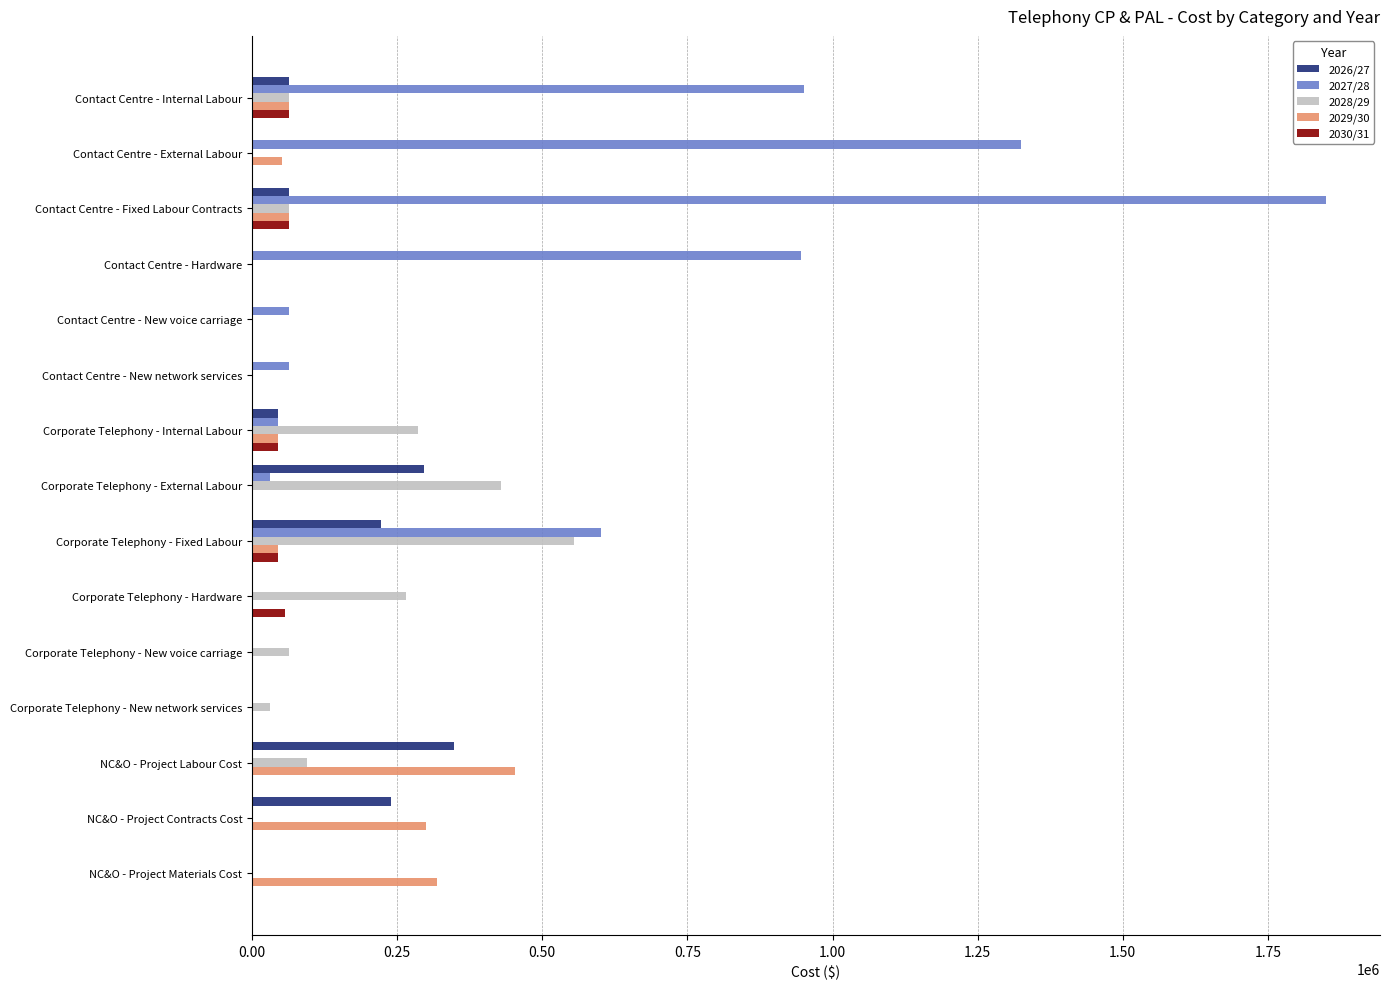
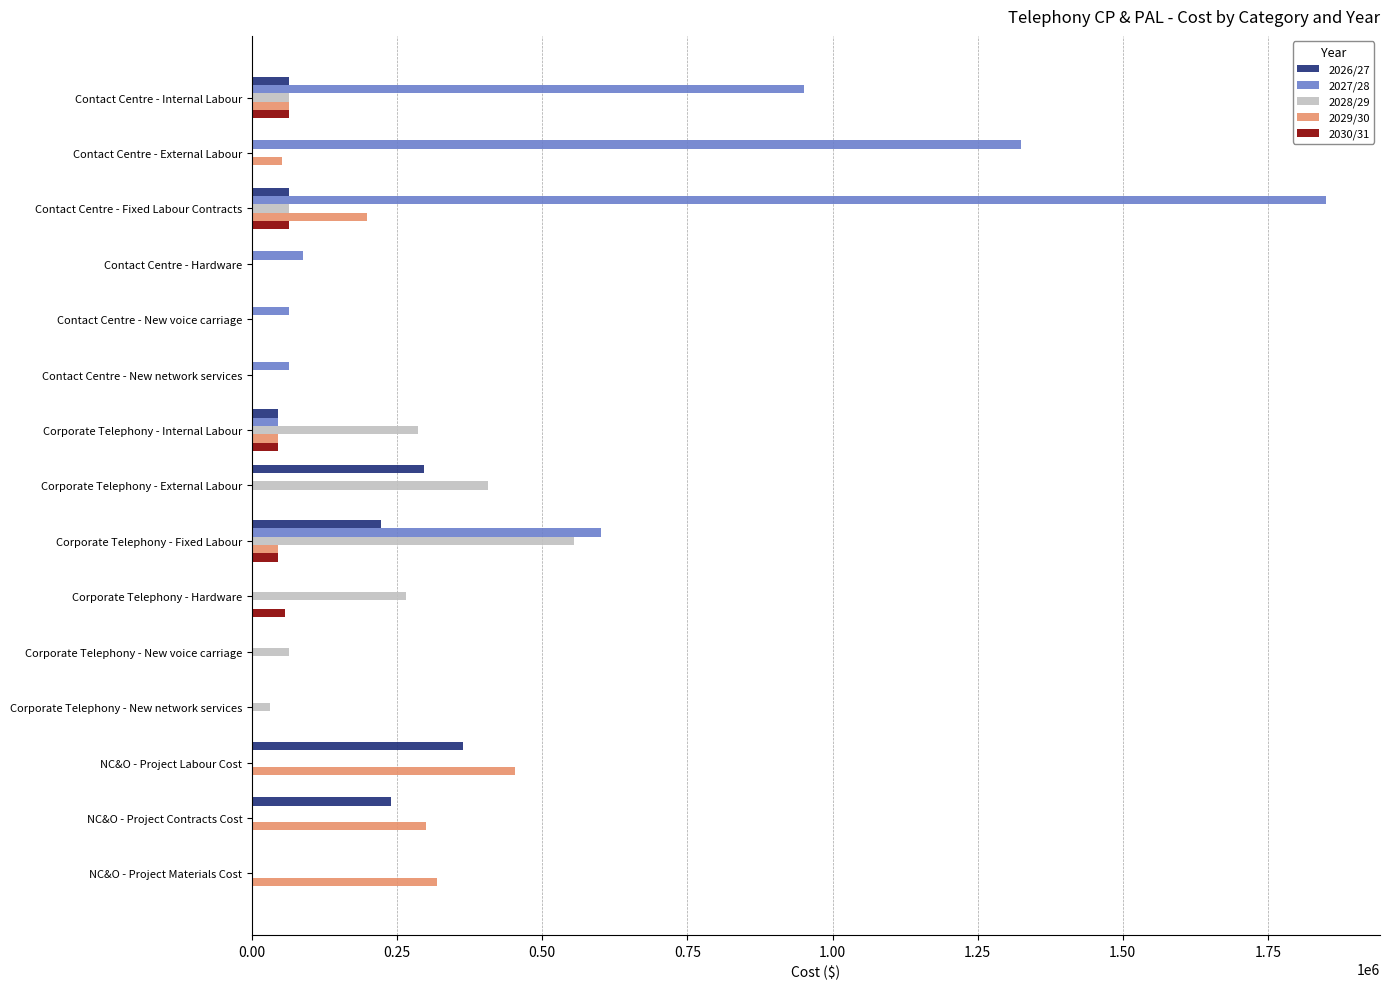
  {
    "2026/27": {
      "Contact Centre - Internal Labour": 60000,
      "Contact Centre - External Labour": 0,
      "Contact Centre - Fixed Labour Contracts": 60000,
      "Contact Centre - Hardware": 0,
      "Contact Centre - New voice carriage": 0,
      "Contact Centre - New network services": 0,
      "Corporate Telephony - Internal Labour": 40000,
      "Corporate Telephony - External Labour": 300000,
      "Corporate Telephony - Fixed Labour": 220000,
      "Corporate Telephony - Hardware": 0,
      "Corporate Telephony - New voice carriage": 0,
      "Corporate Telephony - New network services": 0,
-     "NC&O - Project Labour Cost": 350000,
+     "NC&O - Project Labour Cost": 360000,
      "NC&O - Project Contracts Cost": 240000,
      "NC&O - Project Materials Cost": 0
    },
    "2027/28": {
      "Contact Centre - Internal Labour": 950000,
      "Contact Centre - External Labour": 1330000,
      "Contact Centre - Fixed Labour Contracts": 1850000,
-     "Contact Centre - Hardware": 940000,
+     "Contact Centre - Hardware": 90000,
      "Contact Centre - New voice carriage": 60000,
      "Contact Centre - New network services": 60000,
      "Corporate Telephony - Internal Labour": 40000,
-     "Corporate Telephony - External Labour": 30000,
+     "Corporate Telephony - External Labour": 0,
      "Corporate Telephony - Fixed Labour": 600000,
      "Corporate Telephony - Hardware": 0,
      "Corporate Telephony - New voice carriage": 0,
      "Corporate Telephony - New network services": 0,
      "NC&O - Project Labour Cost": 0,
      "NC&O - Project Contracts Cost": 0,
      "NC&O - Project Materials Cost": 0
    },
    "2028/29": {
      "Contact Centre - Internal Labour": 60000,
      "Contact Centre - External Labour": 0,
      "Contact Centre - Fixed Labour Contracts": 60000,
      "Contact Centre - Hardware": 0,
      "Contact Centre - New voice carriage": 0,
      "Contact Centre - New network services": 0,
      "Corporate Telephony - Internal Labour": 290000,
-     "Corporate Telephony - External Labour": 430000,
+     "Corporate Telephony - External Labour": 410000,
      "Corporate Telephony - Fixed Labour": 560000,
      "Corporate Telephony - Hardware": 270000,
      "Corporate Telephony - New voice carriage": 60000,
      "Corporate Telephony - New network services": 30000,
-     "NC&O - Project Labour Cost": 90000,
+     "NC&O - Project Labour Cost": 0,
      "NC&O - Project Contracts Cost": 0,
      "NC&O - Project Materials Cost": 0
    },
    "2029/30": {
      "Contact Centre - Internal Labour": 60000,
      "Contact Centre - External Labour": 50000,
-     "Contact Centre - Fixed Labour Contracts": 60000,
+     "Contact Centre - Fixed Labour Contracts": 200000,
      "Contact Centre - Hardware": 0,
      "Contact Centre - New voice carriage": 0,
      "Contact Centre - New network services": 0,
      "Corporate Telephony - Internal Labour": 40000,
      "Corporate Telephony - External Labour": 0,
      "Corporate Telephony - Fixed Labour": 40000,
      "Corporate Telephony - Hardware": 0,
      "Corporate Telephony - New voice carriage": 0,
      "Corporate Telephony - New network services": 0,
      "NC&O - Project Labour Cost": 450000,
      "NC&O - Project Contracts Cost": 300000,
      "NC&O - Project Materials Cost": 320000
    },
    "2030/31": {
      "Contact Centre - Internal Labour": 60000,
      "Contact Centre - External Labour": 0,
      "Contact Centre - Fixed Labour Contracts": 60000,
      "Contact Centre - Hardware": 0,
      "Contact Centre - New voice carriage": 0,
      "Contact Centre - New network services": 0,
      "Corporate Telephony - Internal Labour": 40000,
      "Corporate Telephony - External Labour": 0,
      "Corporate Telephony - Fixed Labour": 40000,
      "Corporate Telephony - Hardware": 60000,
      "Corporate Telephony - New voice carriage": 0,
      "Corporate Telephony - New network services": 0,
      "NC&O - Project Labour Cost": 0,
      "NC&O - Project Contracts Cost": 0,
      "NC&O - Project Materials Cost": 0
    }
  }
